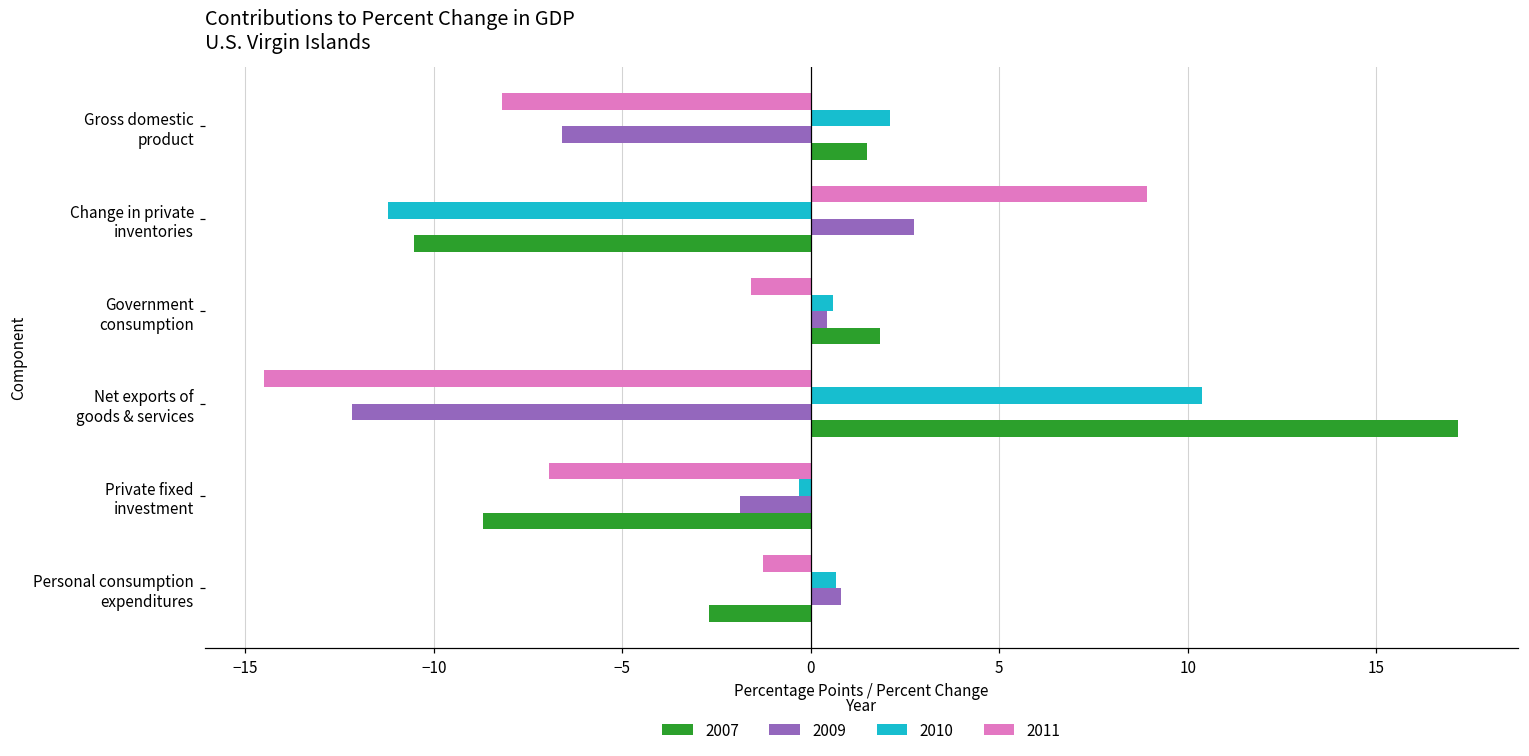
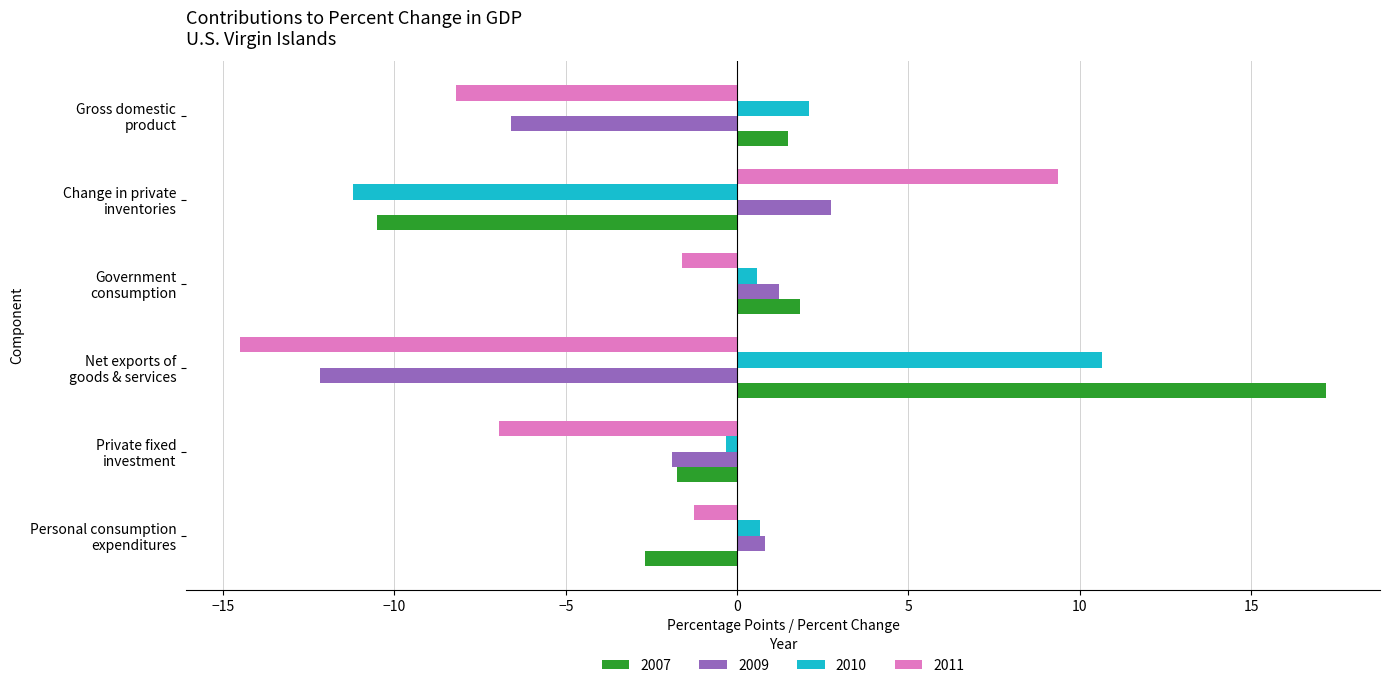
  {
    "2007": {
      "Gross domestic product": 1.5,
      "Change in private inventories": -10.5,
      "Government consumption": 1.8,
      "Net exports of goods & services": 17.2,
-     "Private fixed investment": -8.7,
+     "Private fixed investment": -1.8,
      "Personal consumption expenditures": -2.7
    },
    "2009": {
      "Gross domestic product": -6.6,
      "Change in private inventories": 2.8,
-     "Government consumption": 0.4,
+     "Government consumption": 1.2,
      "Net exports of goods & services": -12.2,
      "Private fixed investment": -1.9,
      "Personal consumption expenditures": 0.8
    },
    "2010": {
      "Gross domestic product": 2.1,
      "Change in private inventories": -11.2,
      "Government consumption": 0.6,
-     "Net exports of goods & services": 10.4,
+     "Net exports of goods & services": 10.7,
      "Private fixed investment": -0.3,
      "Personal consumption expenditures": 0.7
    },
    "2011": {
      "Gross domestic product": -8.2,
-     "Change in private inventories": 8.9,
+     "Change in private inventories": 9.4,
      "Government consumption": -1.6,
      "Net exports of goods & services": -14.5,
      "Private fixed investment": -7.0,
      "Personal consumption expenditures": -1.3
    }
  }
